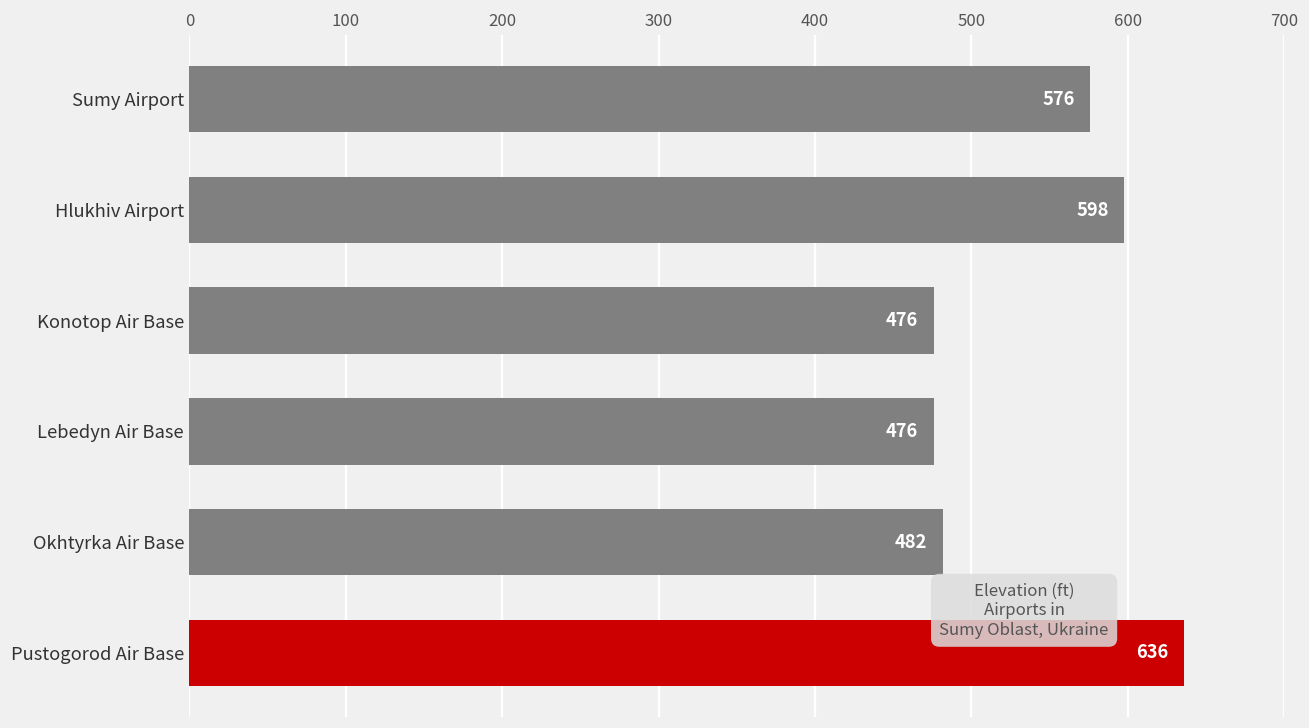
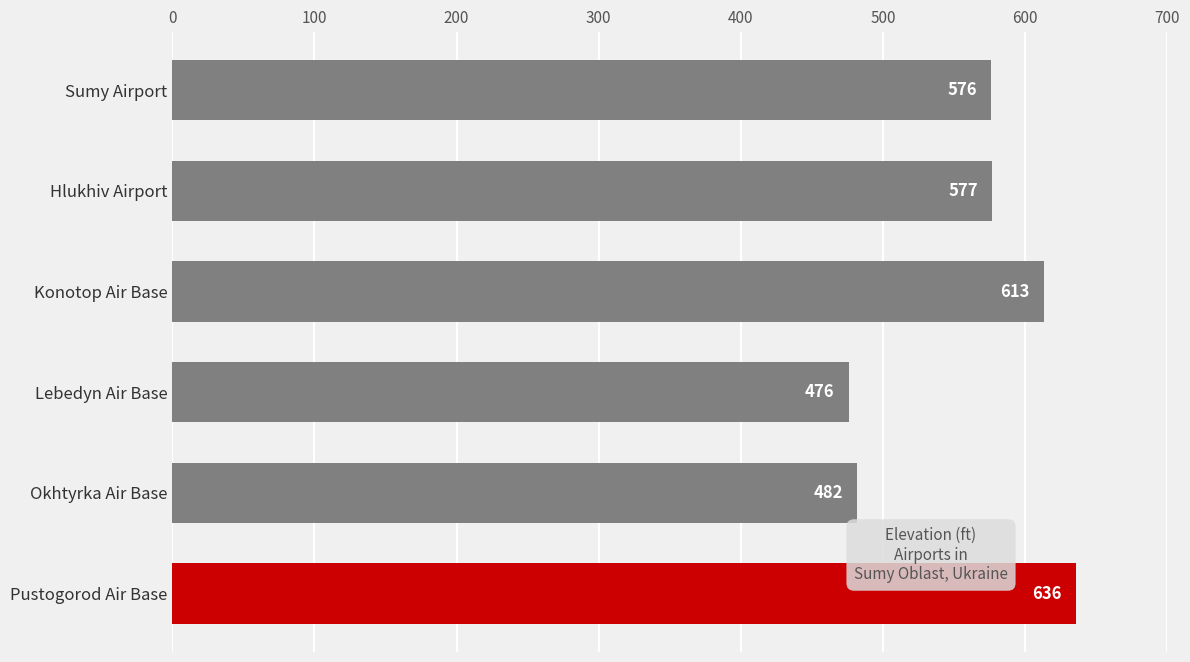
  {
    "Sumy Airport": 576,
-   "Hlukhiv Airport": 598,
-   "Konotop Air Base": 476,
+   "Hlukhiv Airport": 577,
+   "Konotop Air Base": 613,
    "Lebedyn Air Base": 476,
    "Okhtyrka Air Base": 482,
    "Pustogorod Air Base": 636
  }
